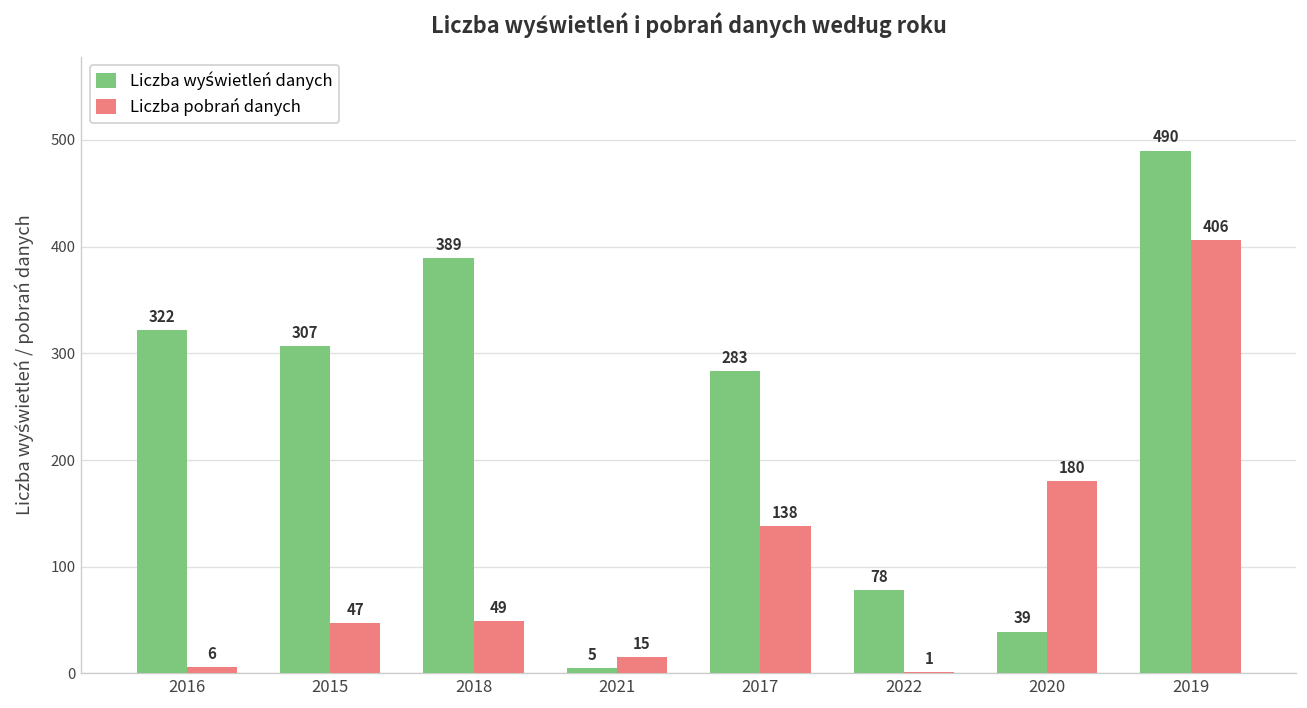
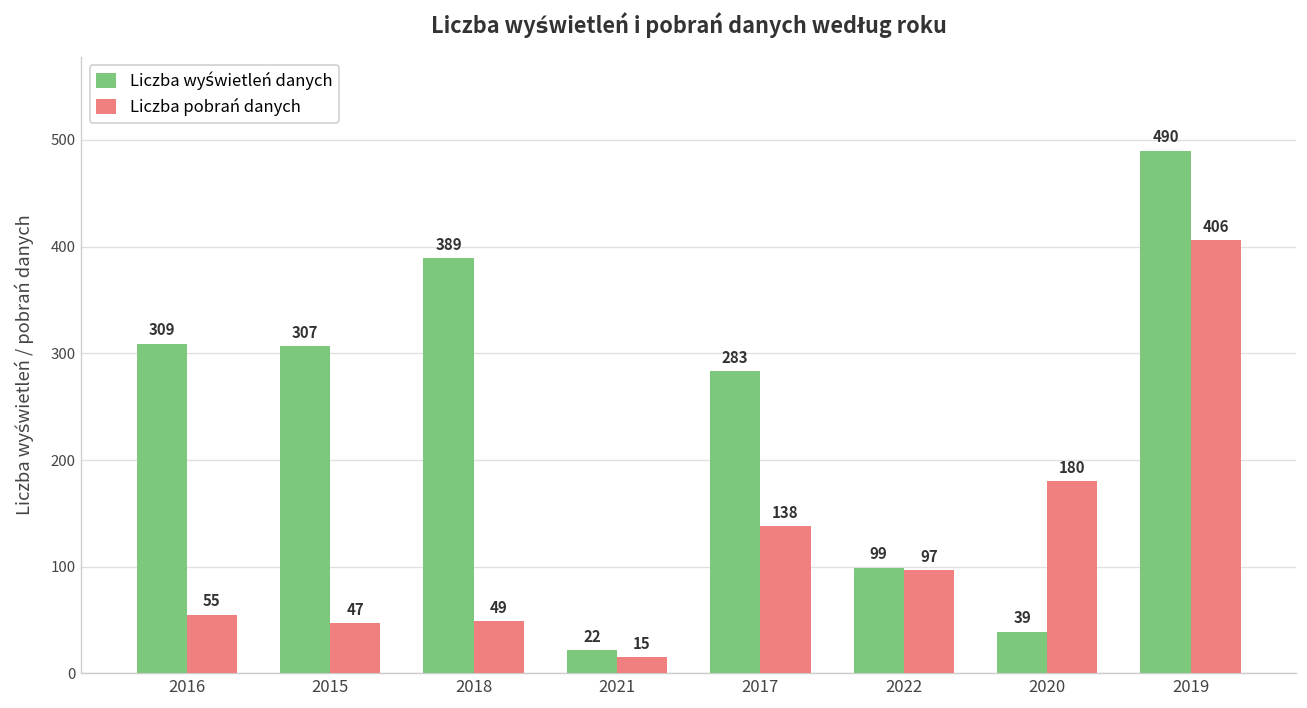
  {
    "Liczba wyświetleń danych": {
-     "2016": 322,
+     "2016": 309,
      "2015": 307,
      "2018": 389,
-     "2021": 5,
+     "2021": 22,
      "2017": 283,
-     "2022": 78,
+     "2022": 99,
      "2020": 39,
      "2019": 490
    },
    "Liczba pobrań danych": {
-     "2016": 6,
+     "2016": 55,
      "2015": 47,
      "2018": 49,
      "2021": 15,
      "2017": 138,
-     "2022": 1,
+     "2022": 97,
      "2020": 180,
      "2019": 406
    }
  }
